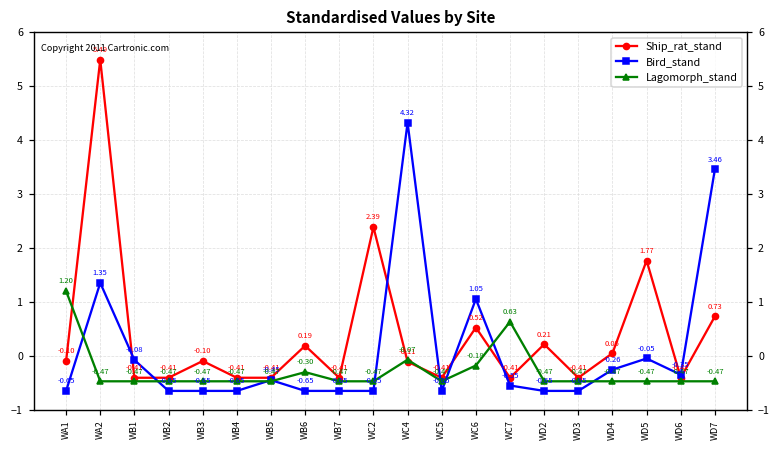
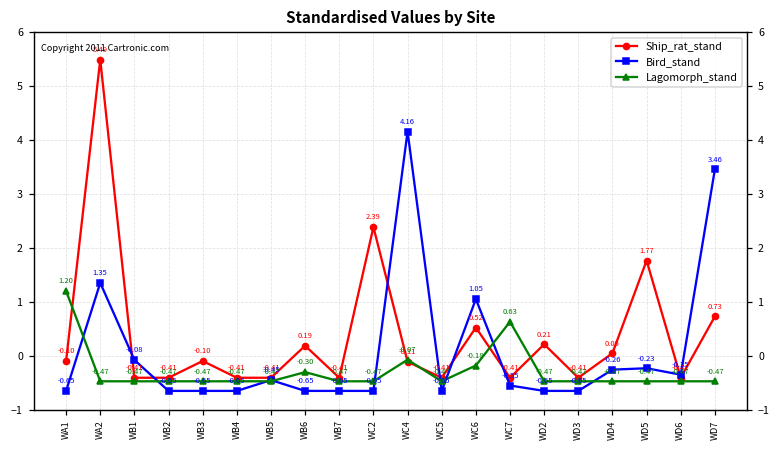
  {
    "Ship_rat_stand": {
      "WA1": -0.10,
      "WB3": -0.10,
      "WB6": 0.19,
      "WC2": 2.39,
      "WC6": 0.52,
      "WC7": -0.41,
      "WD2": 0.21,
      "WD4": 0.05,
      "WD5": 1.77,
      "WD7": 0.73
    },
    "Bird_stand": {
      "WA1": -0.65,
      "WA2": 1.35,
      "WB1": -0.08,
      "WB6": -0.65,
-     "WC4": 4.32,
+     "WC4": 4.16,
      "WC6": 1.05,
-     "WD5": -0.05,
+     "WD5": -0.23,
      "WD7": 3.46
    },
    "Lagomorph_stand": {
      "WA1": 1.20,
      "WA2": -0.47,
      "WB3": -0.47,
      "WB6": -0.30,
      "WC2": -0.47,
      "WC6": -0.18,
      "WC7": 0.63,
      "WD2": -0.47,
      "WD7": -0.47
    }
  }
